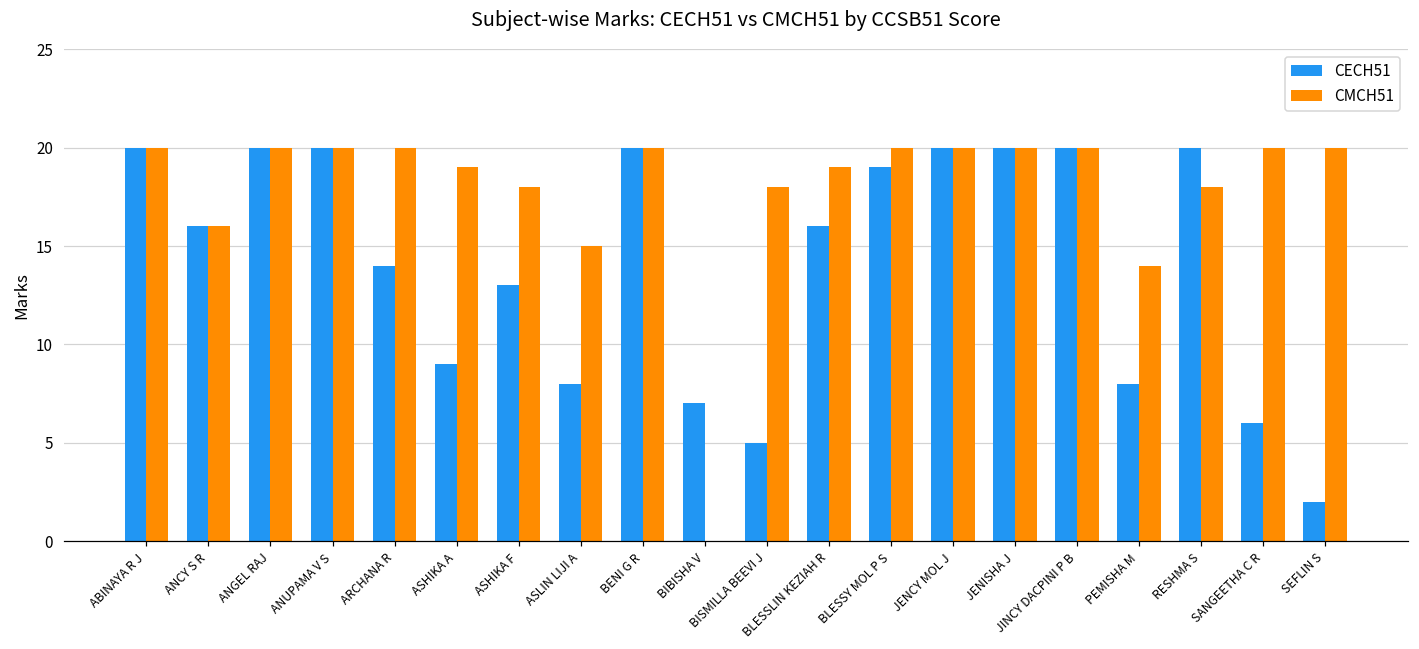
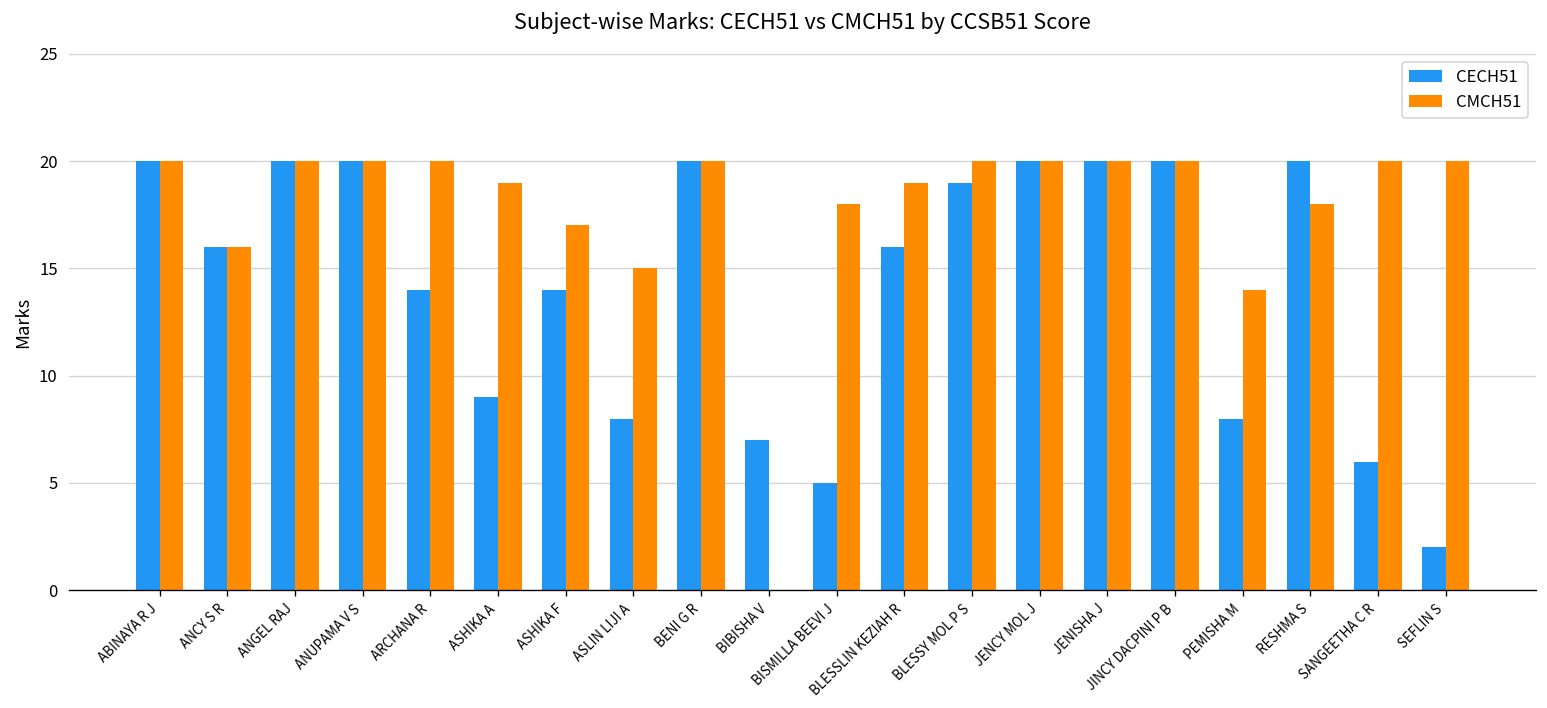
  {
    "CECH51": {
      "ABINAYA R J": 20,
      "ANCY S R": 16,
      "ANGEL RAJ": 20,
      "ANUPAMA V S": 20,
      "ARCHANA R": 14,
      "ASHIKA A": 9,
-     "ASHIKA F": 13,
+     "ASHIKA F": 14,
      "ASLIN LIJI A": 8,
      "BENI G R": 20,
      "BIBISHA V": 7,
      "BISMILLA BEEVI J": 5,
      "BLESSLIN KEZIAH R": 16,
      "BLESSY MOL P S": 19,
      "JENCY MOL J": 20,
      "JENISHA J": 20,
      "JINCY DACPINI P B": 20,
      "PEMISHA M": 8,
      "RESHMA S": 20,
      "SANGEETHA C R": 6,
      "SEFLIN S": 2
    },
    "CMCH51": {
      "ABINAYA R J": 20,
      "ANCY S R": 16,
      "ANGEL RAJ": 20,
      "ANUPAMA V S": 20,
      "ARCHANA R": 20,
      "ASHIKA A": 19,
-     "ASHIKA F": 18,
+     "ASHIKA F": 17,
      "ASLIN LIJI A": 15,
      "BENI G R": 20,
      "BIBISHA V": 0,
      "BISMILLA BEEVI J": 18,
      "BLESSLIN KEZIAH R": 19,
      "BLESSY MOL P S": 20,
      "JENCY MOL J": 20,
      "JENISHA J": 20,
      "JINCY DACPINI P B": 20,
      "PEMISHA M": 14,
      "RESHMA S": 18,
      "SANGEETHA C R": 20,
      "SEFLIN S": 20
    }
  }
